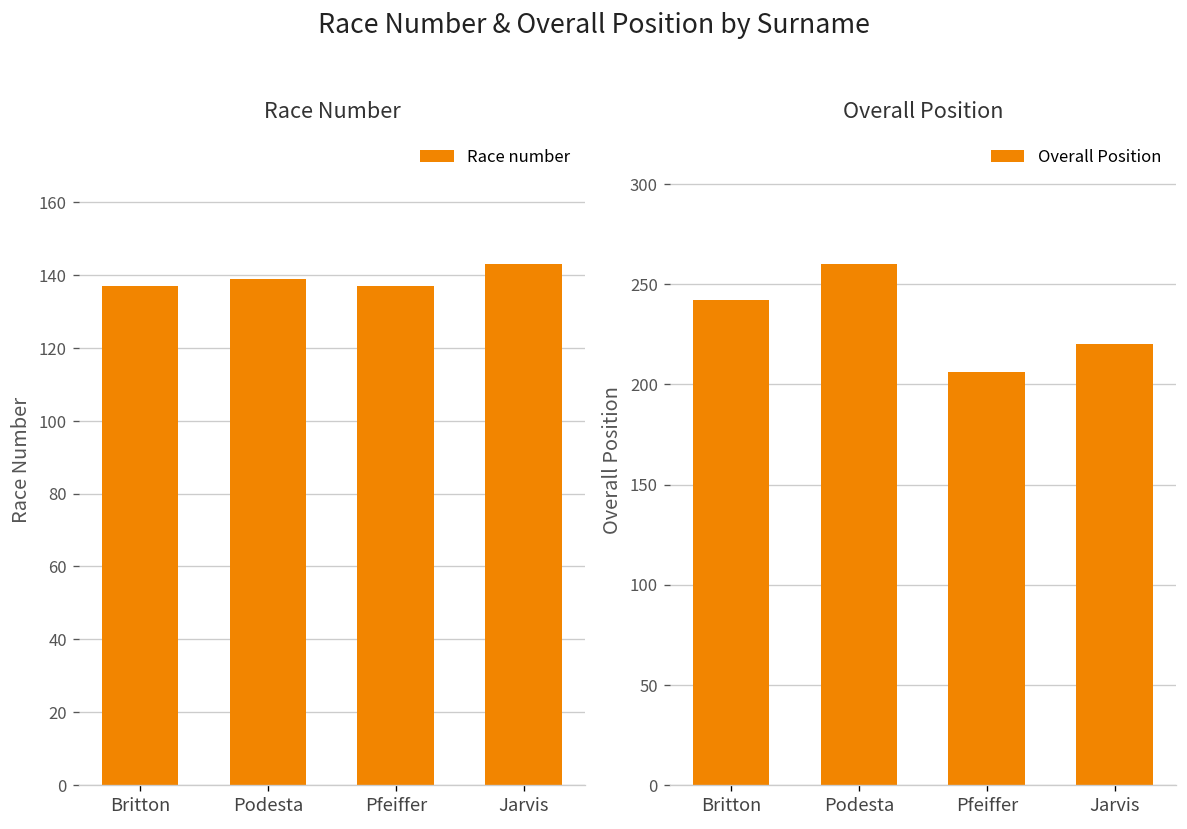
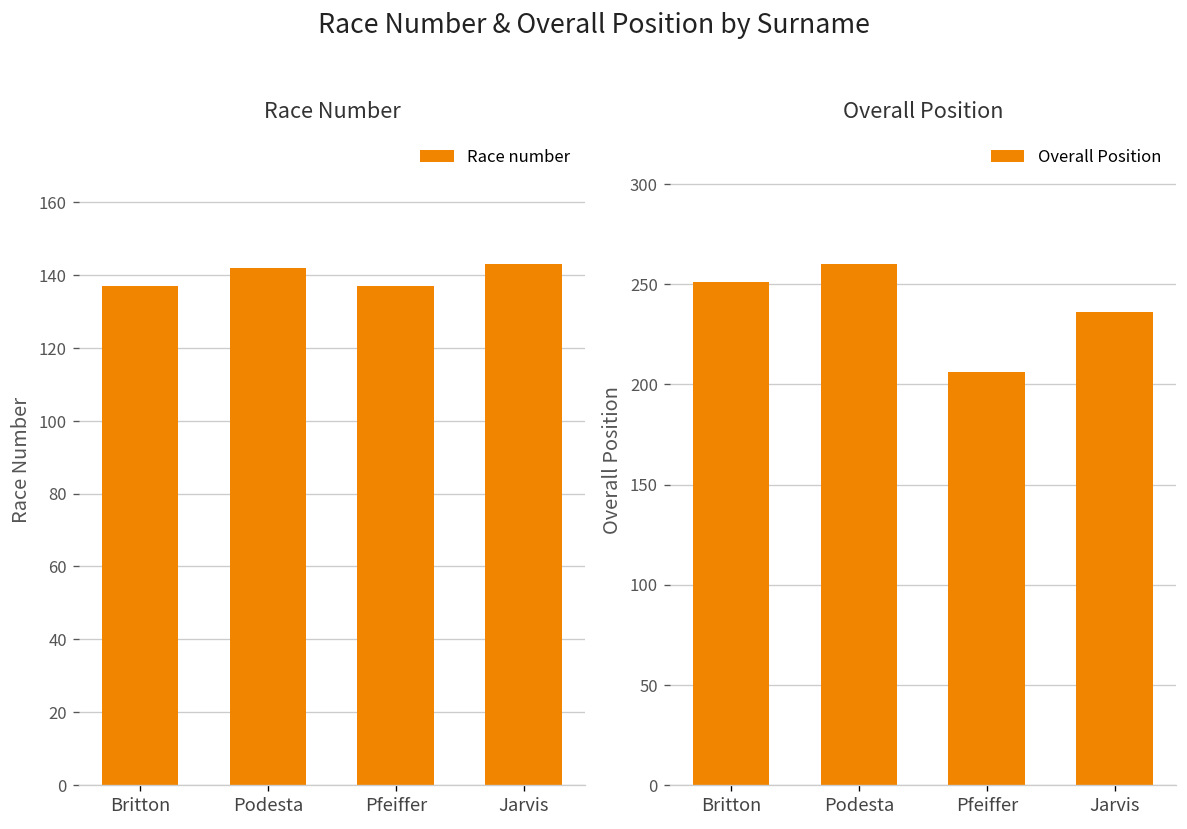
  {
    "Race Number": {
      "Britton": 137,
-     "Podesta": 139,
+     "Podesta": 142,
      "Pfeiffer": 137,
      "Jarvis": 143
    },
    "Overall Position": {
-     "Britton": 242,
+     "Britton": 251,
      "Podesta": 260,
      "Pfeiffer": 206,
-     "Jarvis": 220
+     "Jarvis": 236
    }
  }
